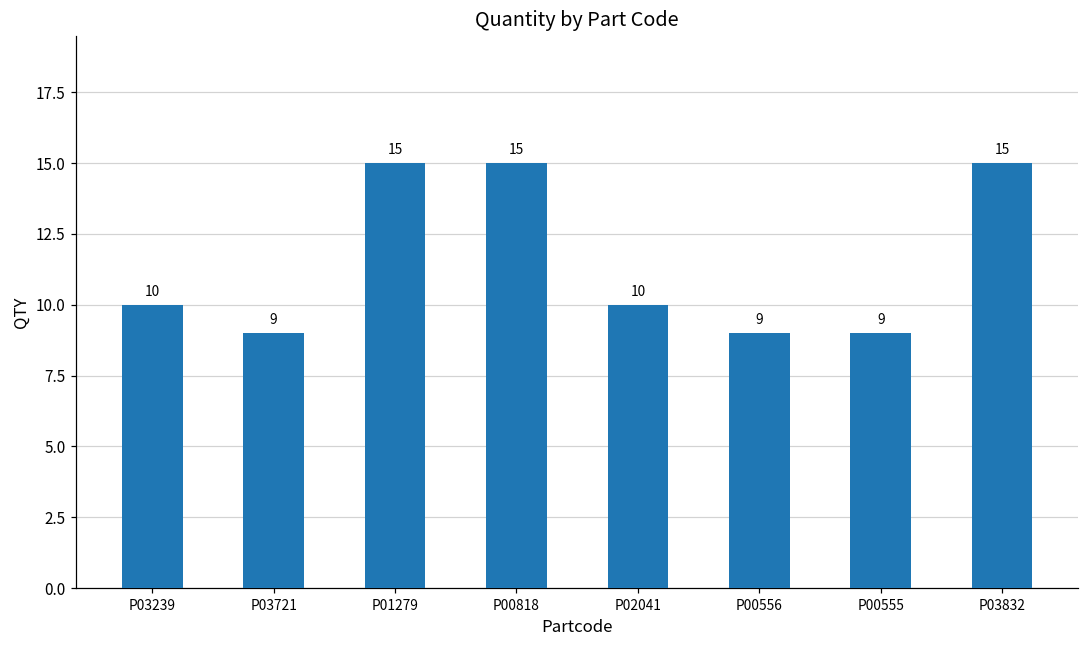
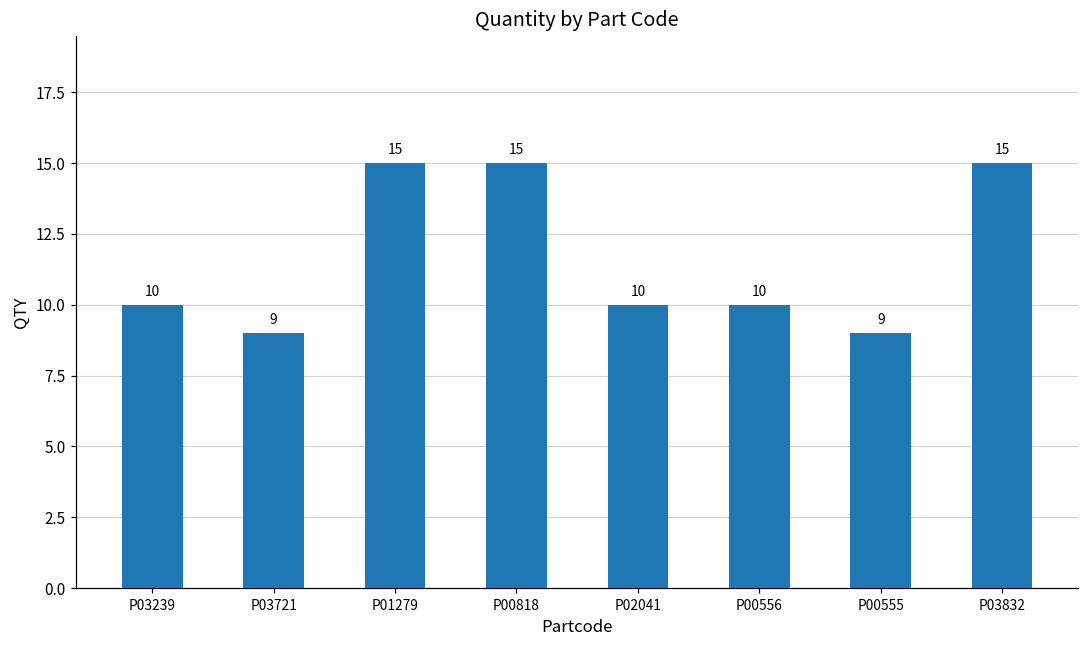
  {
    "P03239": 10,
    "P03721": 9,
    "P01279": 15,
    "P00818": 15,
    "P02041": 10,
-   "P00556": 9,
+   "P00556": 10,
    "P00555": 9,
    "P03832": 15
  }
